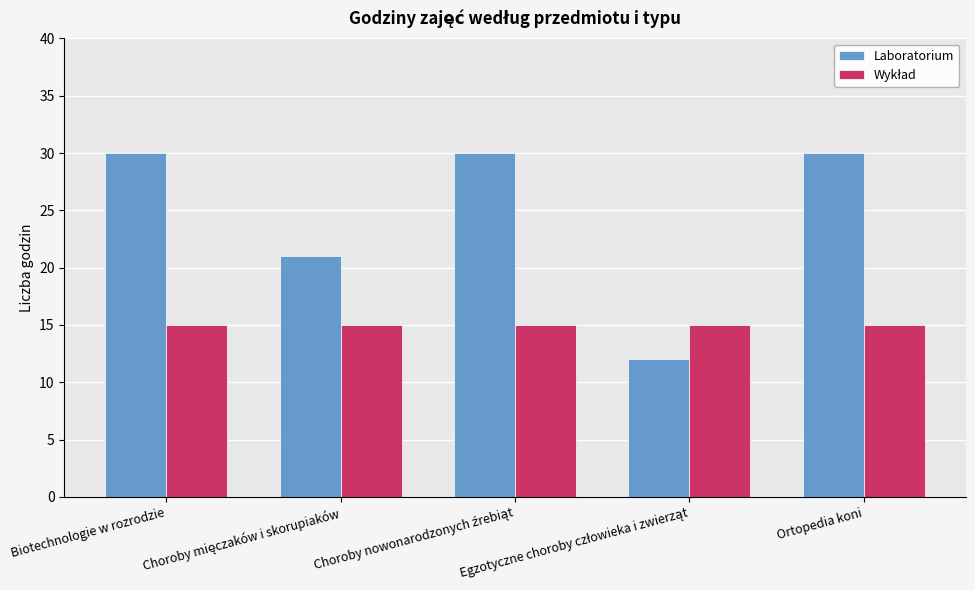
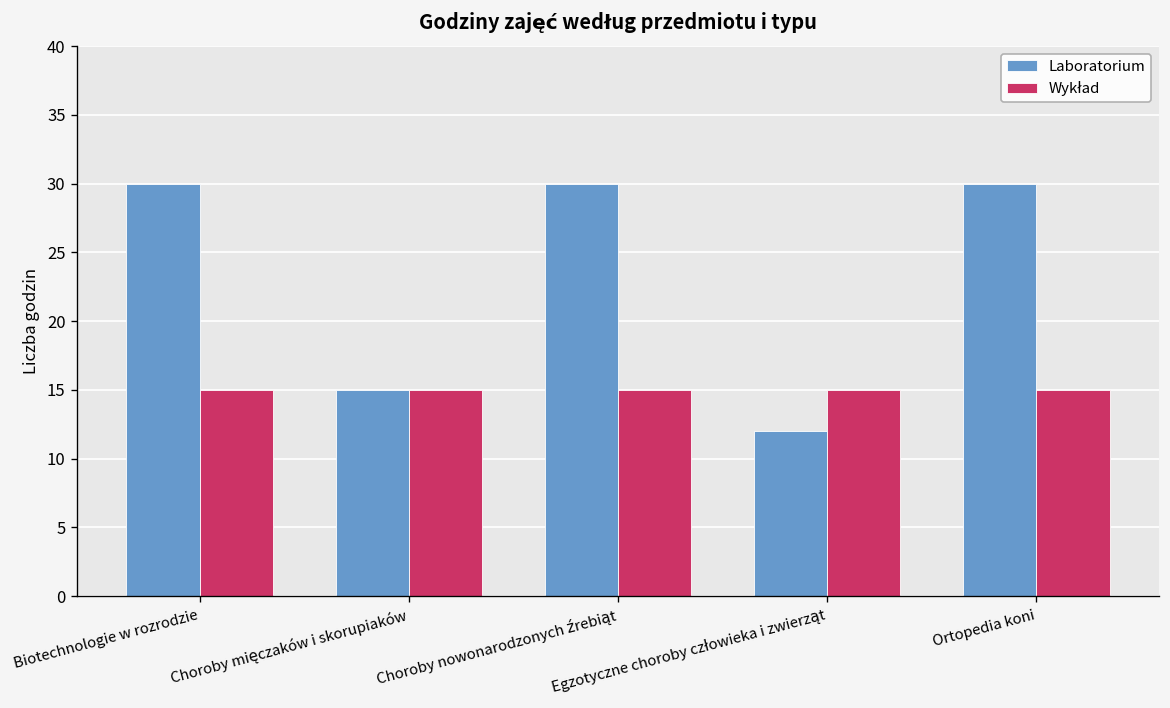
  {
    "Laboratorium": {
      "Biotechnologie w rozrodzie": 30,
-     "Choroby mięczaków i skorupiaków": 21,
+     "Choroby mięczaków i skorupiaków": 15,
      "Choroby nowonarodzonych źrebiąt": 30,
      "Egzotyczne choroby człowieka i zwierząt": 12,
      "Ortopedia koni": 30
    },
    "Wykład": {
      "Biotechnologie w rozrodzie": 15,
      "Choroby mięczaków i skorupiaków": 15,
      "Choroby nowonarodzonych źrebiąt": 15,
      "Egzotyczne choroby człowieka i zwierząt": 15,
      "Ortopedia koni": 15
    }
  }
